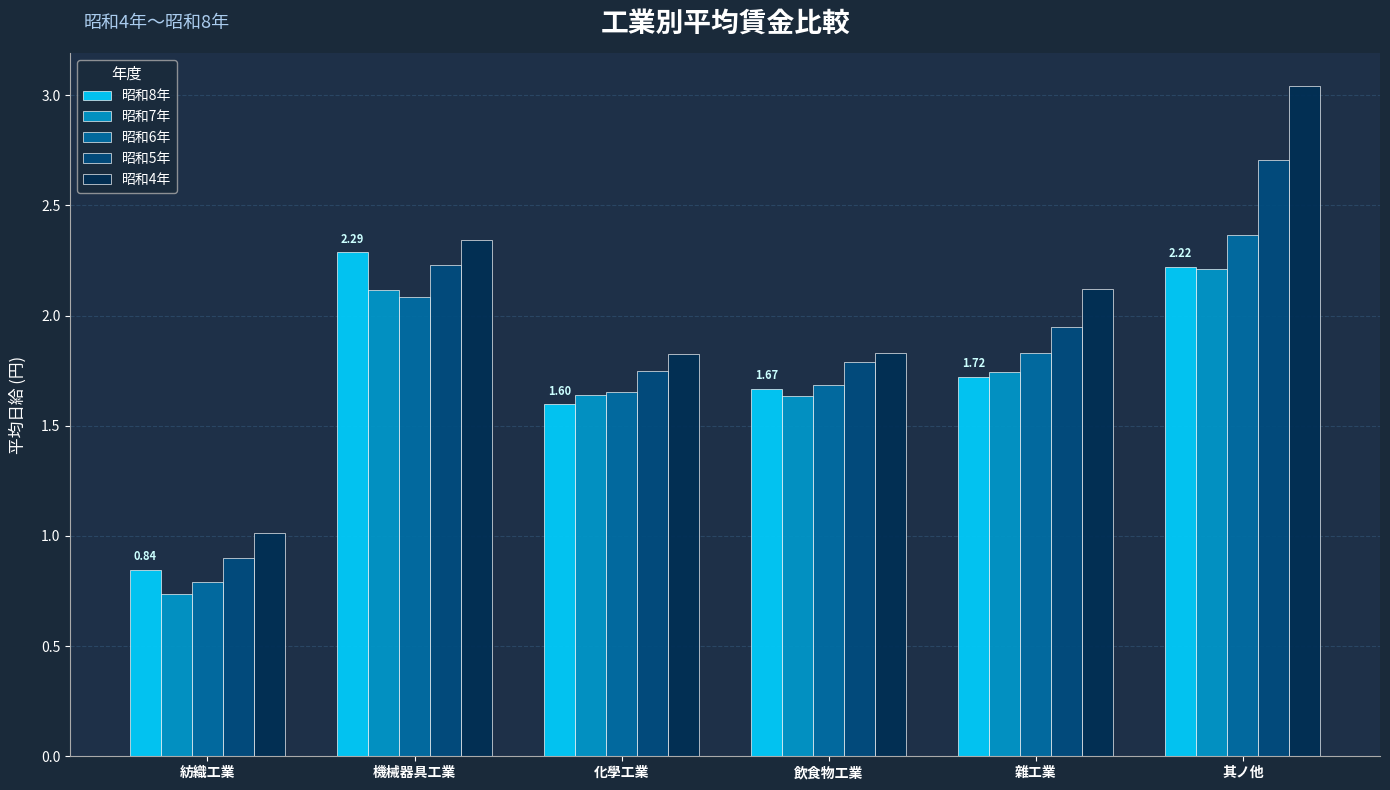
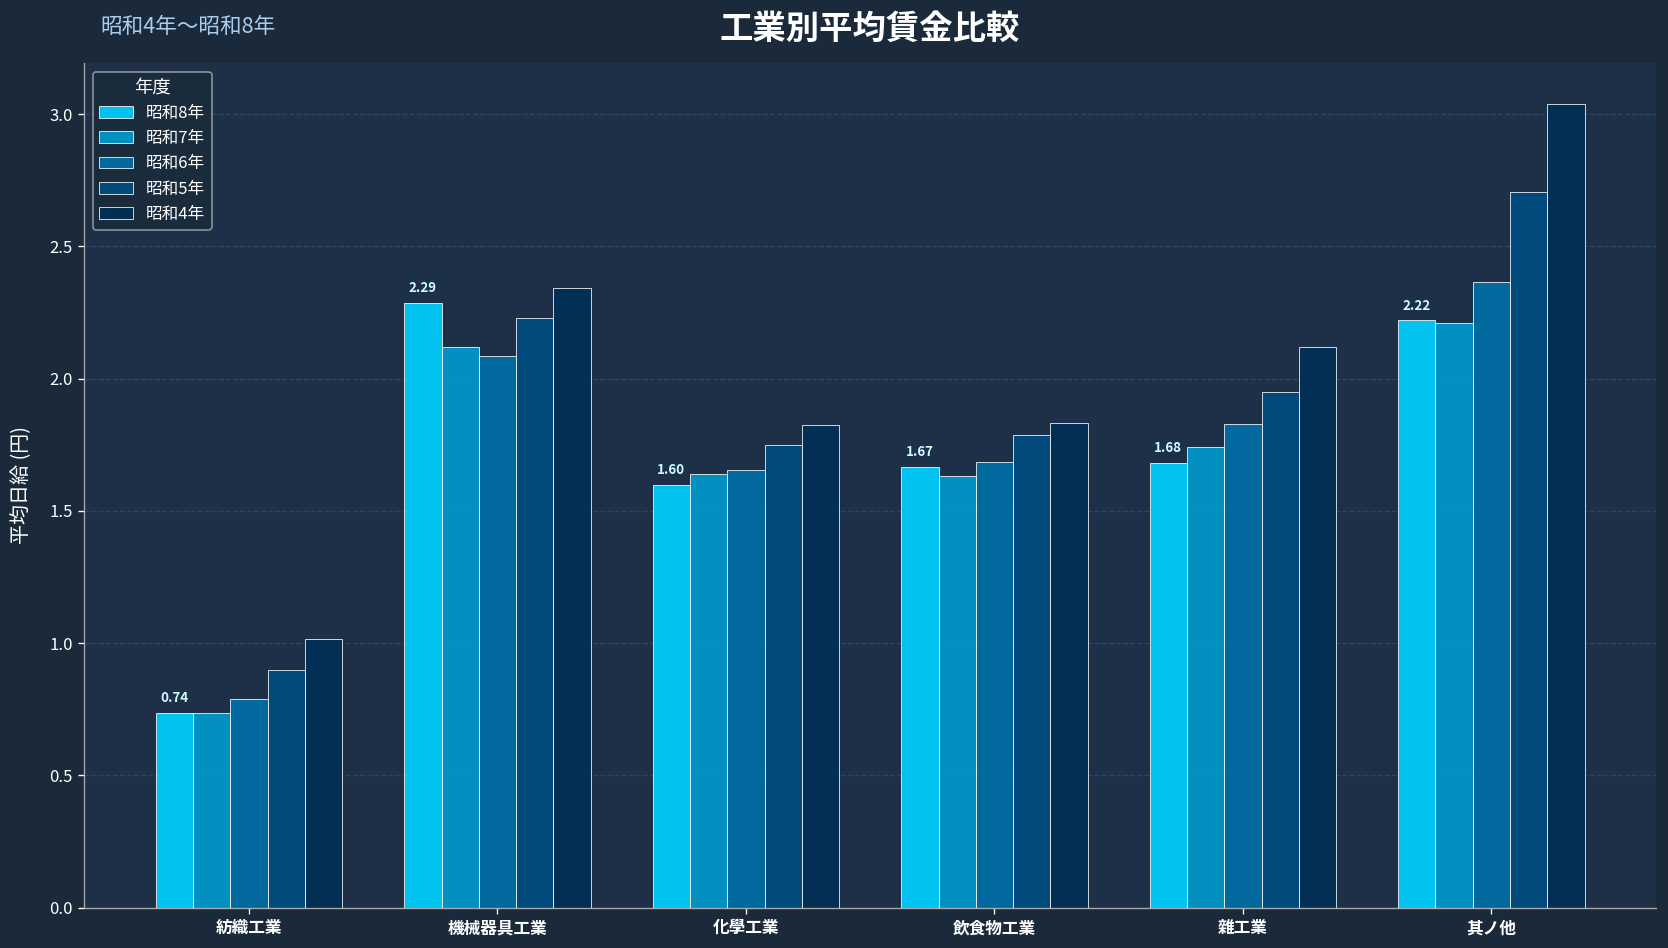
  {
    "昭和8年": {
-     "紡織工業": 0.84,
+     "紡織工業": 0.74,
      "機械器具工業": 2.29,
      "化學工業": 1.60,
      "飲食物工業": 1.67,
-     "雜工業": 1.72,
+     "雜工業": 1.68,
      "其ノ他": 2.22
    }
  }
